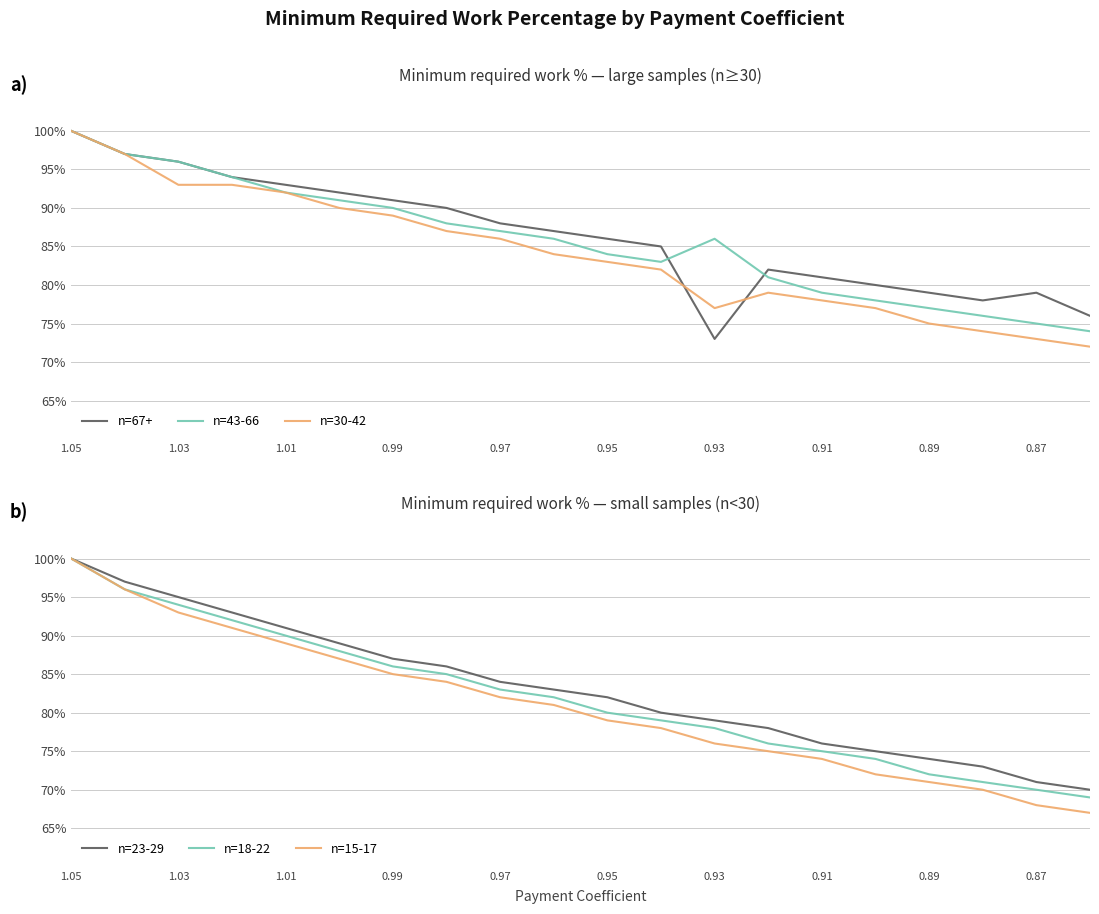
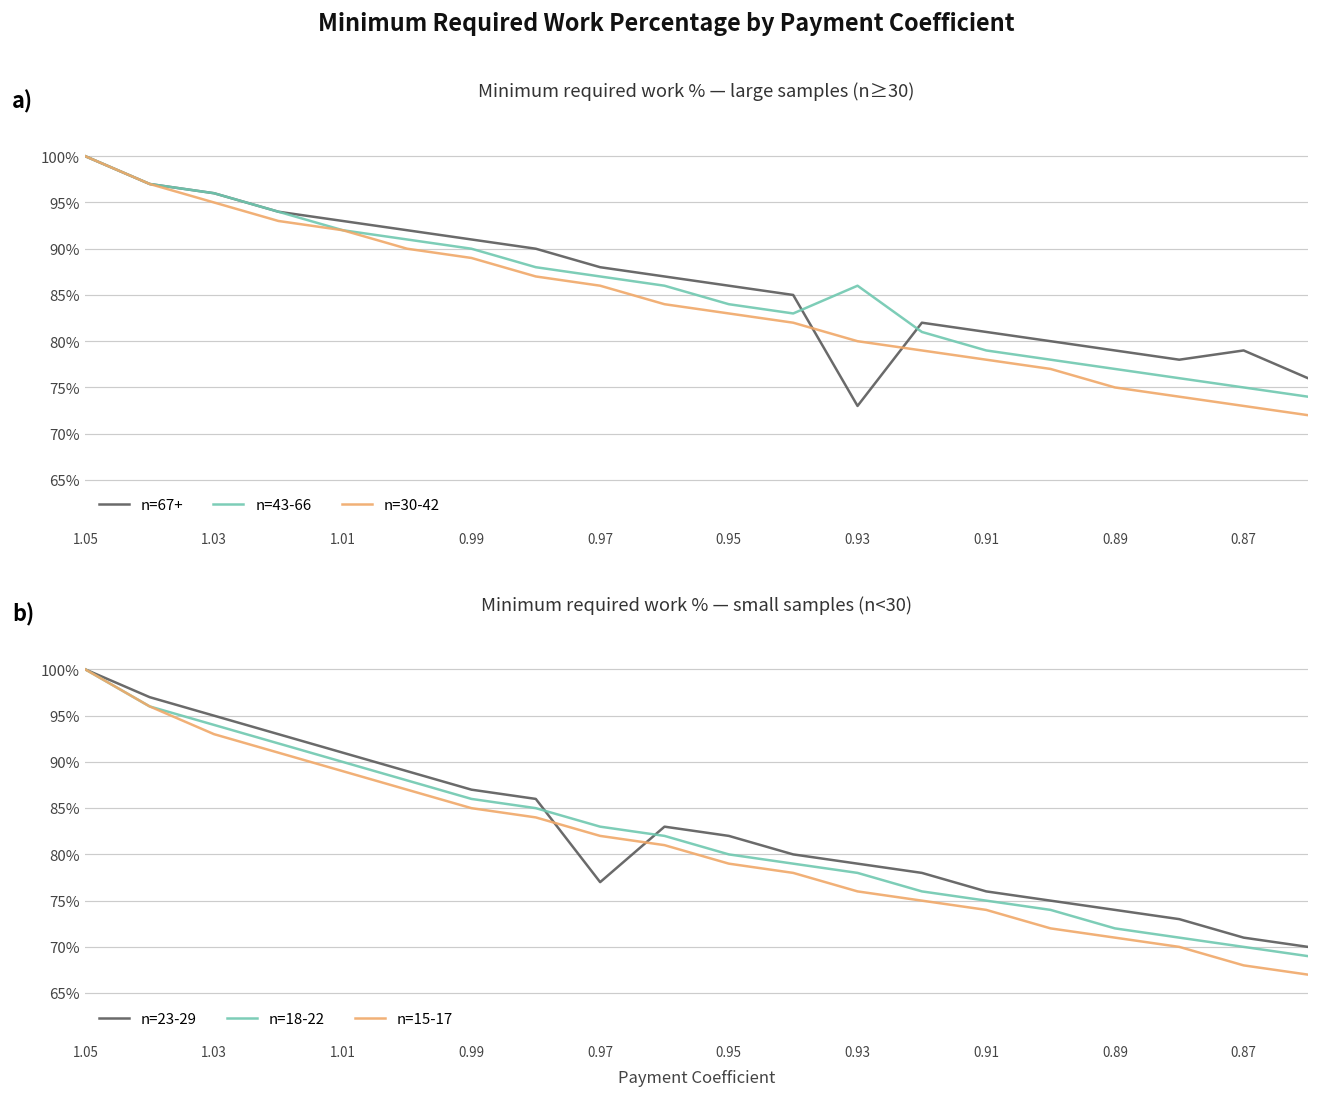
  {
    "Minimum required work % — large samples (n≥30)": {
      "n=67+": {
        "1.01": "93%",
        "0.99": "91%",
        "0.97": "88%",
        "0.95": "86%",
        "0.93": "73%",
        "0.91": "81%",
        "0.89": "79%",
        "0.87": "79%"
      },
      "n=43-66": {
        "0.99": "90%",
        "0.97": "87%",
        "0.95": "84%",
        "0.93": "86%",
        "0.91": "79%",
        "0.89": "77%",
        "0.87": "75%"
      },
      "n=30-42": {
-       "1.03": "93%",
+       "1.03": "95%",
        "0.99": "89%",
        "0.97": "86%",
        "0.95": "83%",
-       "0.93": "77%",
+       "0.93": "80%",
        "0.91": "78%",
        "0.89": "75%",
        "0.87": "73%"
      }
    },
    "Minimum required work % — small samples (n<30)": {
      "n=23-29": {
        "1.03": "95%",
        "1.01": "91%",
        "0.99": "87%",
-       "0.97": "84%",
+       "0.97": "77%",
        "0.95": "82%",
        "0.93": "79%",
        "0.91": "76%",
        "0.89": "74%",
        "0.87": "71%"
      },
      "n=18-22": {
        "1.03": "94%",
        "1.01": "90%",
        "0.99": "86%",
        "0.97": "83%",
        "0.95": "80%",
        "0.93": "78%",
        "0.91": "75%",
        "0.89": "72%",
        "0.87": "70%"
      },
      "n=15-17": {
        "1.03": "93%",
        "1.01": "89%",
        "0.99": "85%",
        "0.97": "82%",
        "0.95": "79%",
        "0.93": "76%",
        "0.91": "74%",
        "0.89": "71%",
        "0.87": "68%"
      }
    }
  }
